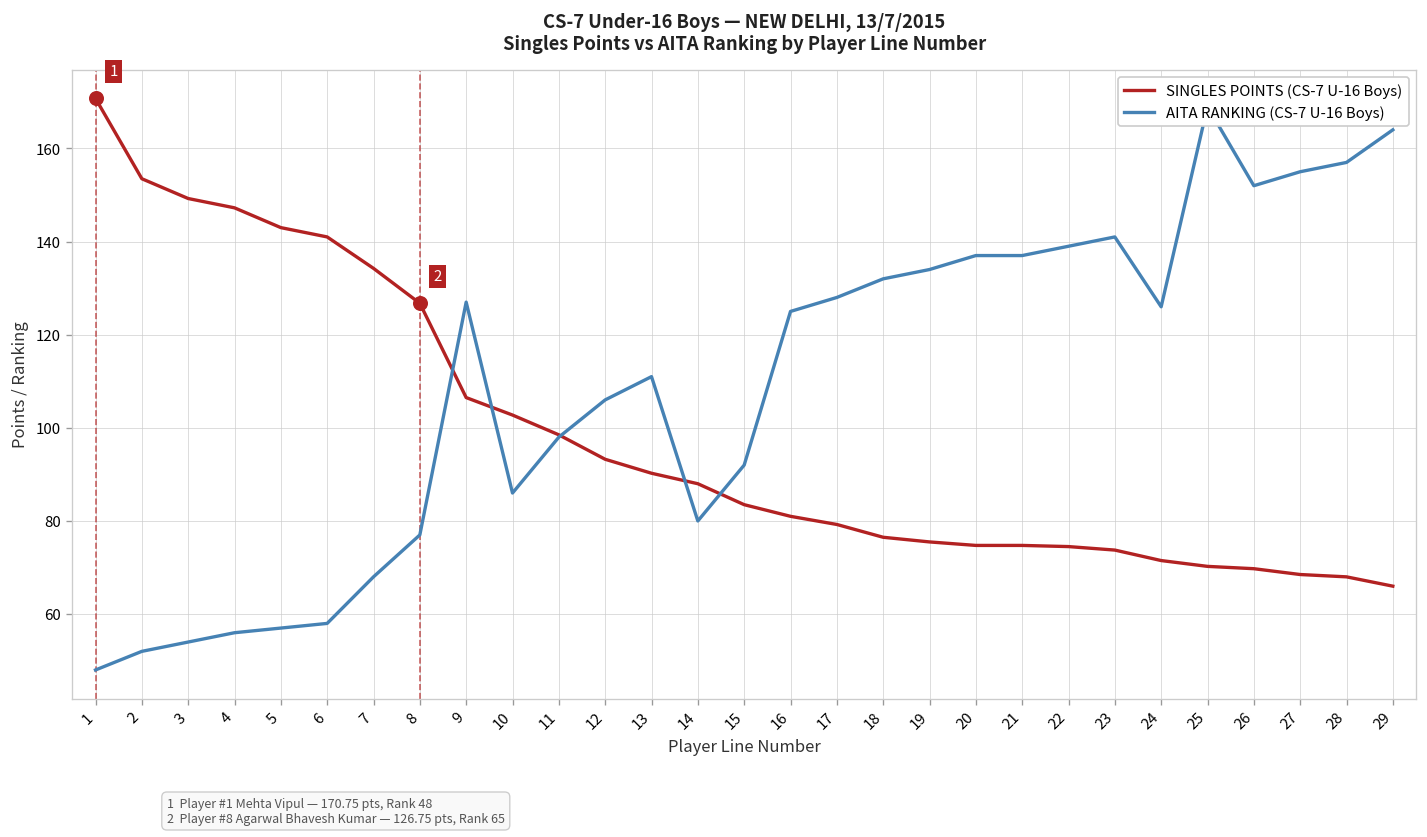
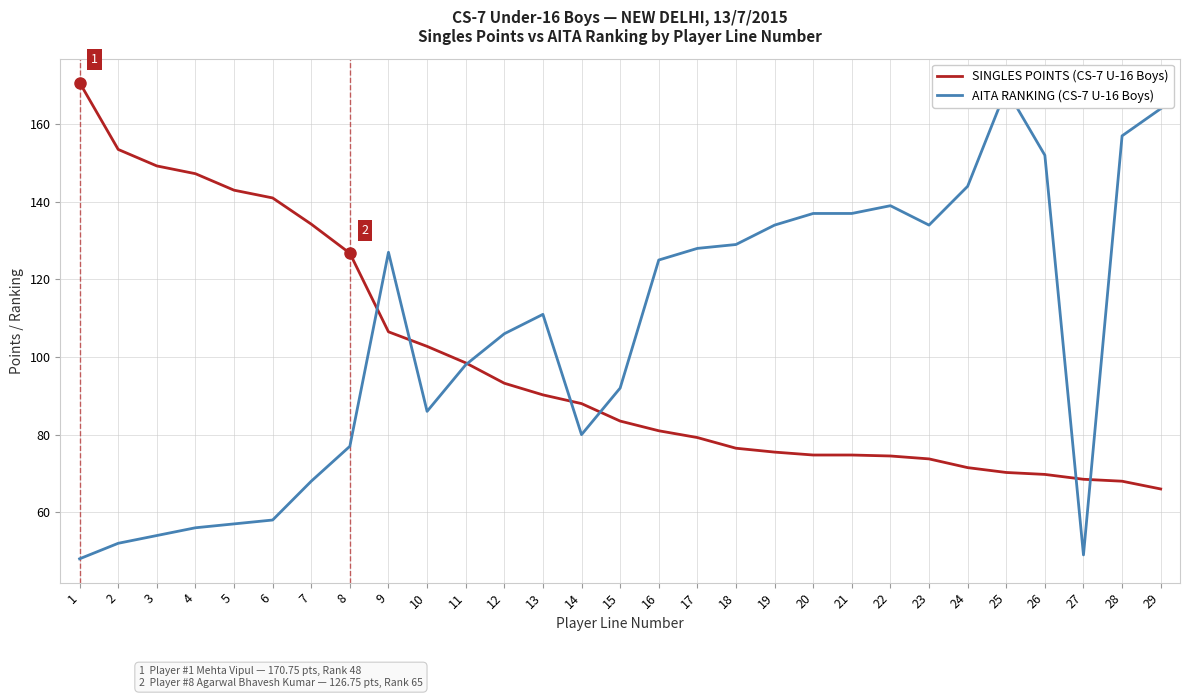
  {
    "AITA RANKING (CS-7 U-16 Boys)": {
      "1": 48,
      "2": 52,
      "3": 54,
      "4": 56,
      "5": 57,
      "6": 58,
      "7": 68,
      "8": 77,
      "9": 127,
      "10": 86,
      "12": 106,
      "13": 111,
      "14": 80,
      "15": 92,
      "16": 125,
      "17": 128,
-     "18": 132,
+     "18": 129,
      "19": 134,
      "20": 137,
      "21": 137,
      "22": 139,
-     "23": 141,
-     "24": 126,
+     "23": 134,
+     "24": 144,
      "26": 152,
-     "27": 155,
+     "27": 49,
      "28": 157,
      "29": 164
    }
  }
